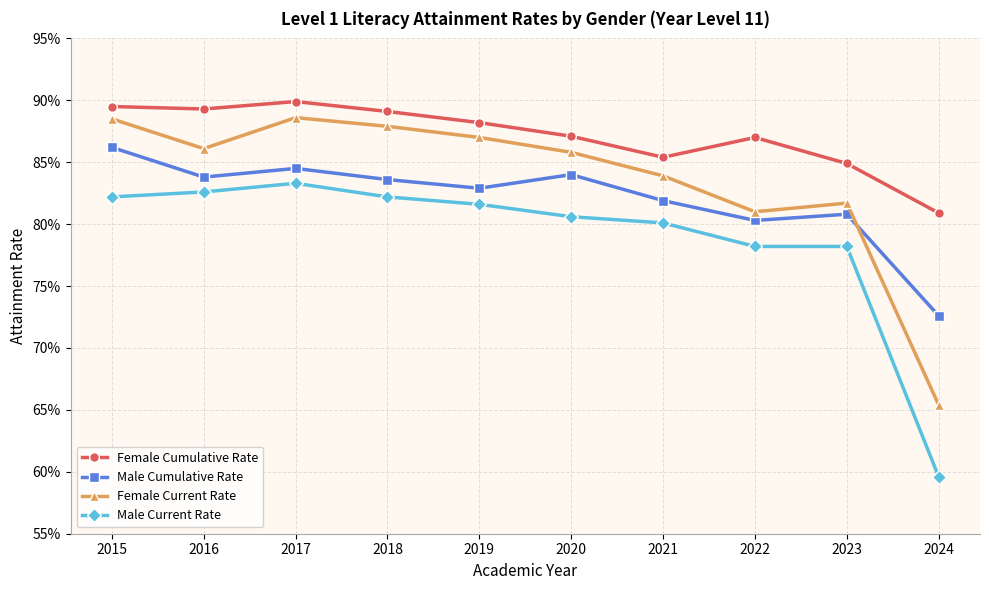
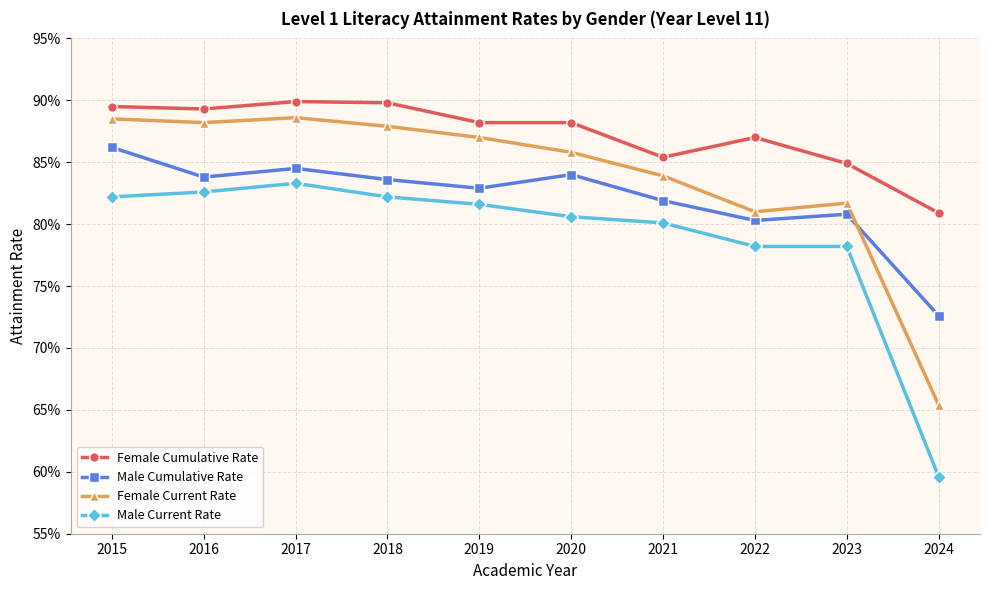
  {
    "Female Cumulative Rate": {
      "2015": "89.5%",
      "2016": "89.3%",
      "2017": "89.9%",
-     "2018": "89.1%",
+     "2018": "89.8%",
      "2019": "88.2%",
-     "2020": "87.1%",
+     "2020": "88.2%",
      "2021": "85.4%",
      "2022": "87.0%",
      "2023": "84.9%",
      "2024": "80.9%"
    },
    "Male Cumulative Rate": {
      "2015": "86.2%",
      "2016": "83.8%",
      "2017": "84.5%",
      "2018": "83.6%",
      "2019": "82.9%",
      "2020": "84.0%",
      "2021": "81.9%",
      "2022": "80.3%",
      "2023": "80.8%",
      "2024": "72.6%"
    },
    "Female Current Rate": {
      "2015": "88.5%",
-     "2016": "86.1%",
+     "2016": "88.2%",
      "2017": "88.6%",
      "2018": "87.9%",
      "2019": "87.0%",
      "2020": "85.8%",
      "2021": "83.9%",
      "2022": "81.0%",
      "2023": "81.7%",
      "2024": "65.4%"
    },
    "Male Current Rate": {
      "2015": "82.2%",
      "2016": "82.6%",
      "2017": "83.3%",
      "2018": "82.2%",
      "2019": "81.6%",
      "2020": "80.6%",
      "2021": "80.1%",
      "2022": "78.2%",
      "2023": "78.2%",
      "2024": "59.6%"
    }
  }
